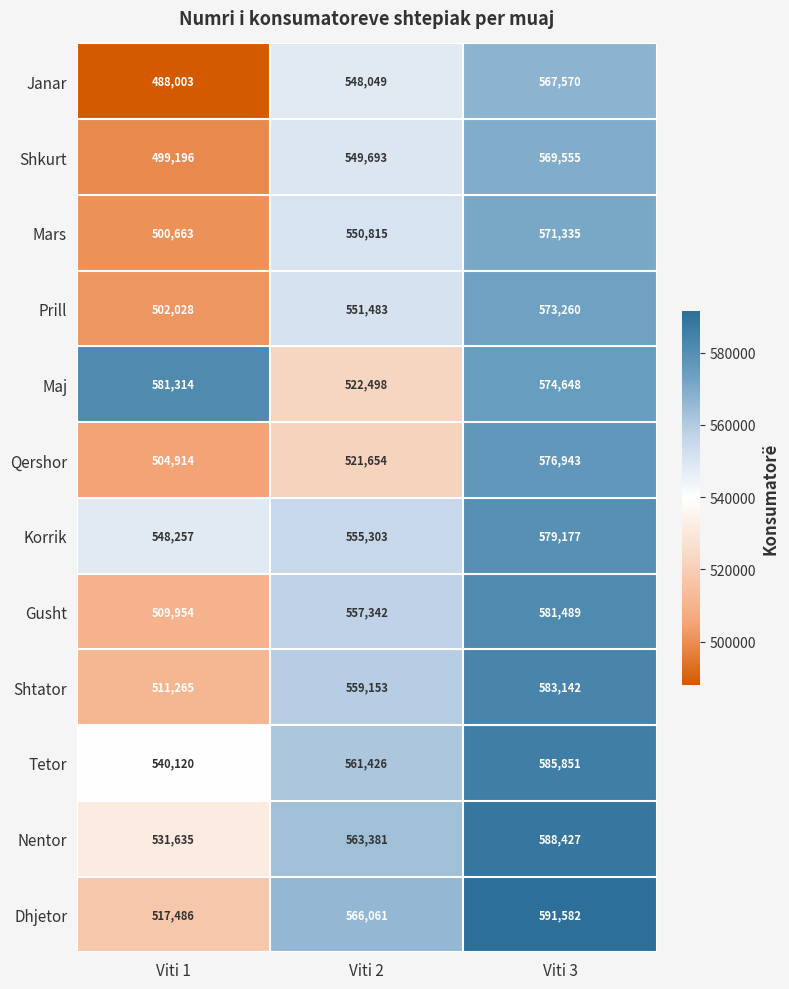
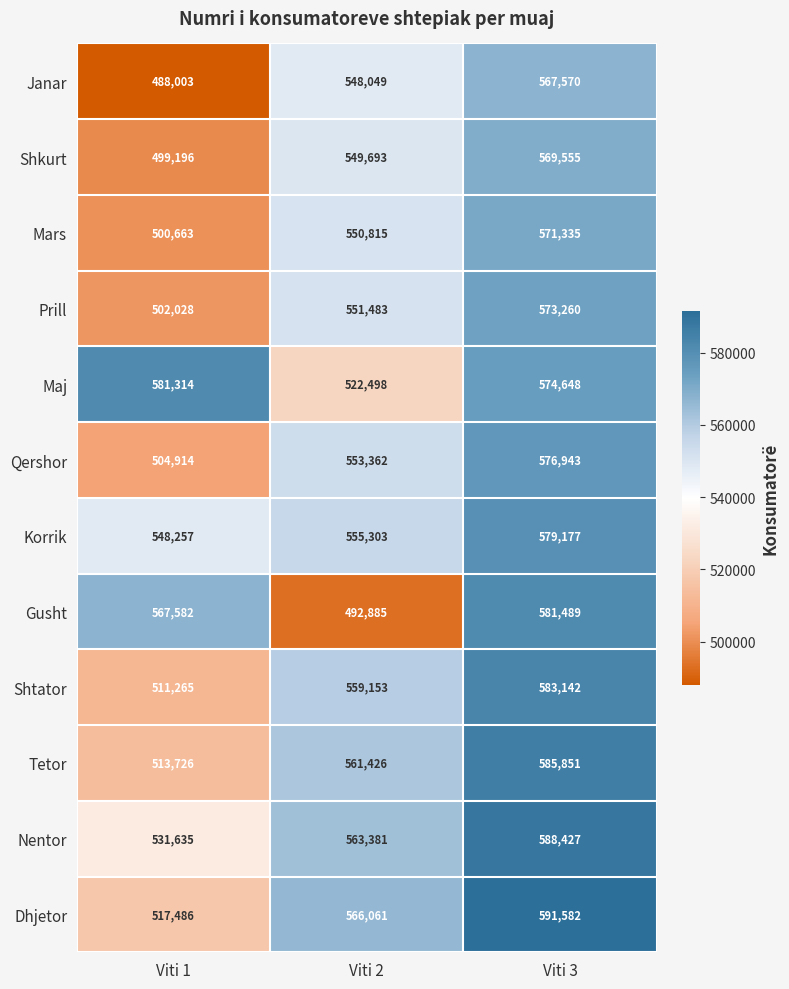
  {
    "Janar": {
      "Viti 1": "488,003",
      "Viti 2": "548,049",
      "Viti 3": "567,570"
    },
    "Shkurt": {
      "Viti 1": "499,196",
      "Viti 2": "549,693",
      "Viti 3": "569,555"
    },
    "Mars": {
      "Viti 1": "500,663",
      "Viti 2": "550,815",
      "Viti 3": "571,335"
    },
    "Prill": {
      "Viti 1": "502,028",
      "Viti 2": "551,483",
      "Viti 3": "573,260"
    },
    "Maj": {
      "Viti 1": "581,314",
      "Viti 2": "522,498",
      "Viti 3": "574,648"
    },
    "Qershor": {
      "Viti 1": "504,914",
-     "Viti 2": "521,654",
+     "Viti 2": "553,362",
      "Viti 3": "576,943"
    },
    "Korrik": {
      "Viti 1": "548,257",
      "Viti 2": "555,303",
      "Viti 3": "579,177"
    },
    "Gusht": {
-     "Viti 1": "509,954",
-     "Viti 2": "557,342",
+     "Viti 1": "567,582",
+     "Viti 2": "492,885",
      "Viti 3": "581,489"
    },
    "Shtator": {
      "Viti 1": "511,265",
      "Viti 2": "559,153",
      "Viti 3": "583,142"
    },
    "Tetor": {
-     "Viti 1": "540,120",
+     "Viti 1": "513,726",
      "Viti 2": "561,426",
      "Viti 3": "585,851"
    },
    "Nentor": {
      "Viti 1": "531,635",
      "Viti 2": "563,381",
      "Viti 3": "588,427"
    },
    "Dhjetor": {
      "Viti 1": "517,486",
      "Viti 2": "566,061",
      "Viti 3": "591,582"
    }
  }
